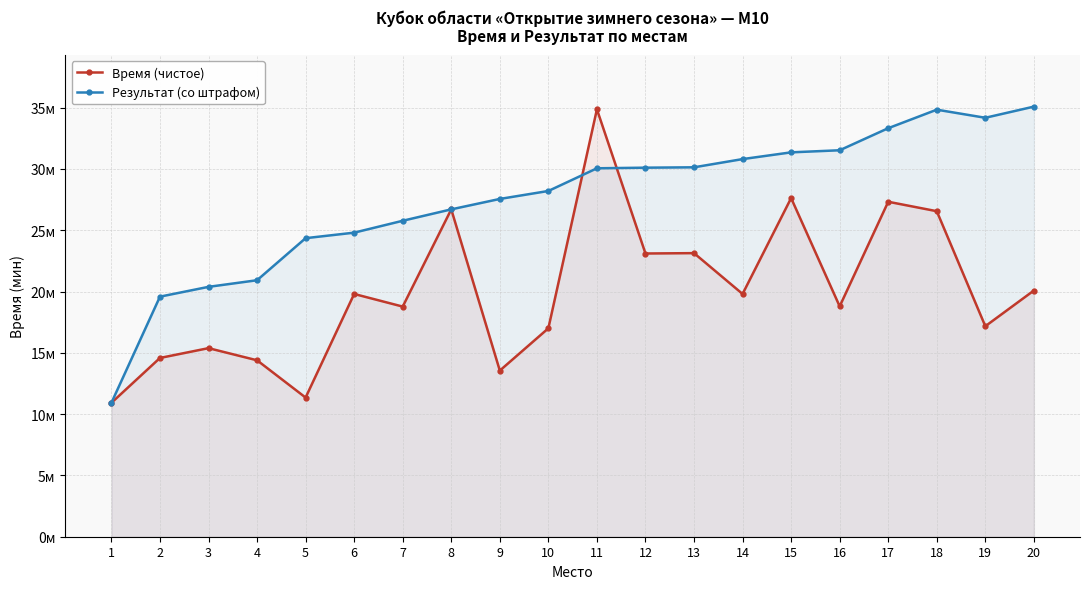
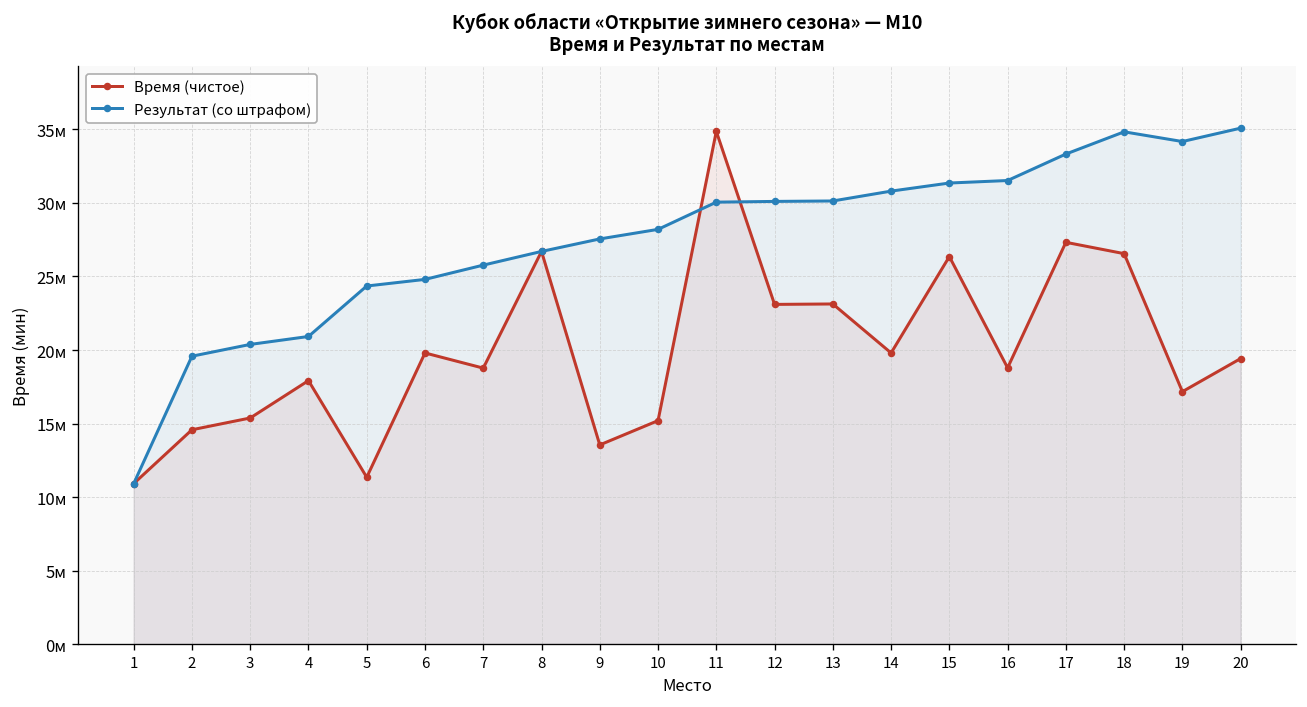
  {
    "Время (чистое)": {
      "2": "14.6м",
      "3": "15.4м",
-     "4": "14.4м",
+     "4": "17.9м",
      "5": "11.4м",
      "6": "19.8м",
      "7": "18.8м",
      "9": "13.6м",
-     "10": "17.0м",
+     "10": "15.2м",
      "11": "34.9м",
      "12": "23.1м",
      "13": "23.1м",
      "14": "19.8м",
-     "15": "27.6м",
+     "15": "26.4м",
      "16": "18.8м",
      "17": "27.3м",
      "18": "26.6м",
      "19": "17.2м",
-     "20": "20.1м"
+     "20": "19.4м"
    },
    "Результат (со штрафом)": {
      "2": "19.6м",
      "3": "20.4м",
      "4": "20.9м",
      "5": "24.4м",
      "6": "24.8м",
      "7": "25.8м",
      "9": "27.6м",
      "10": "28.2м",
      "11": "30.1м",
      "12": "30.1м",
      "13": "30.1м",
      "14": "30.8м",
      "15": "31.4м",
      "16": "31.5м",
      "17": "33.3м",
      "18": "34.8м",
      "19": "34.2м",
      "20": "35.1м"
    }
  }
